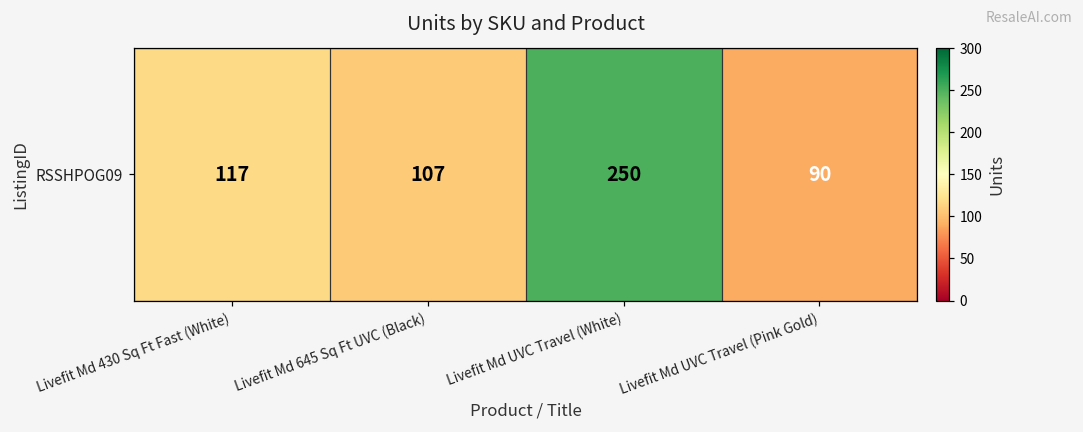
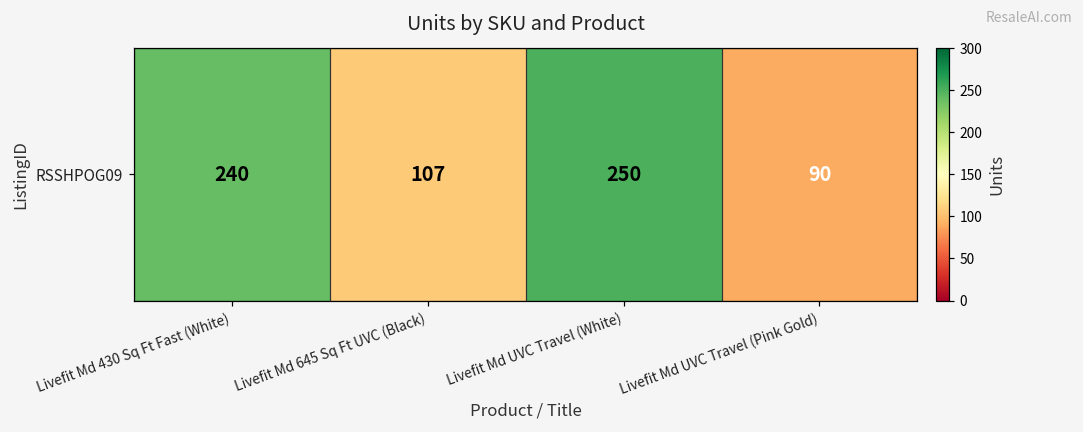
  {
    "RSSHPOG09": {
-     "Livefit Md 430 Sq Ft Fast (White)": 117,
+     "Livefit Md 430 Sq Ft Fast (White)": 240,
      "Livefit Md 645 Sq Ft UVC (Black)": 107,
      "Livefit Md UVC Travel (White)": 250,
      "Livefit Md UVC Travel (Pink Gold)": 90
    }
  }
